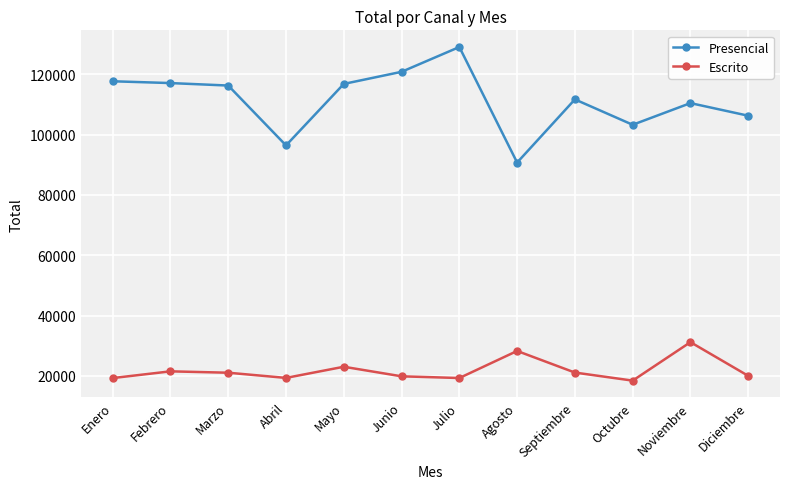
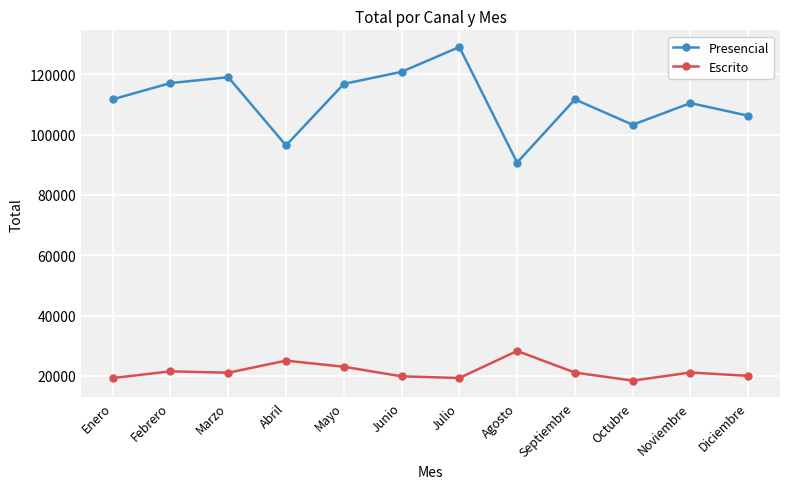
  {
    "Presencial": {
-     "Enero": 118000,
+     "Enero": 112000,
      "Febrero": 117000,
-     "Marzo": 116000,
+     "Marzo": 119000,
      "Abril": 96000,
      "Mayo": 117000,
      "Junio": 121000,
      "Julio": 129000,
      "Agosto": 91000,
      "Septiembre": 112000,
      "Octubre": 103000,
      "Noviembre": 110000,
      "Diciembre": 106000
    },
    "Escrito": {
      "Enero": 19000,
      "Febrero": 21000,
      "Marzo": 21000,
-     "Abril": 19000,
+     "Abril": 25000,
      "Mayo": 23000,
      "Junio": 20000,
      "Julio": 19000,
      "Agosto": 28000,
      "Septiembre": 21000,
      "Octubre": 18000,
-     "Noviembre": 31000,
+     "Noviembre": 21000,
      "Diciembre": 20000
    }
  }
